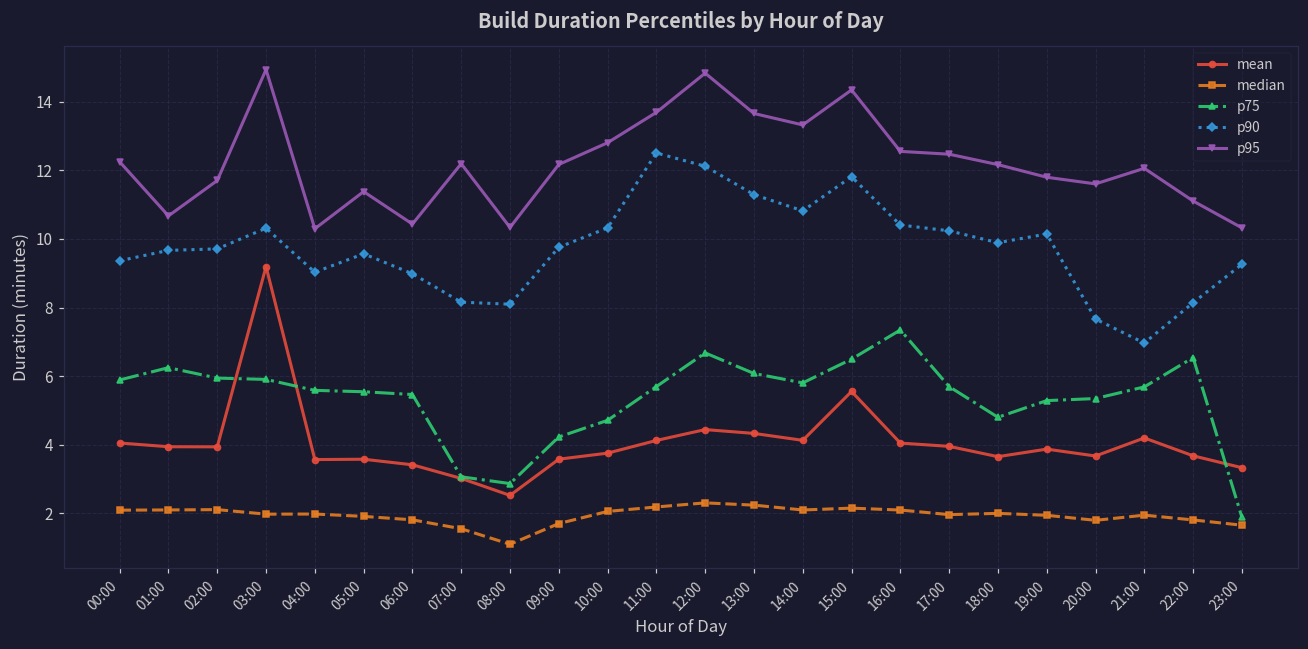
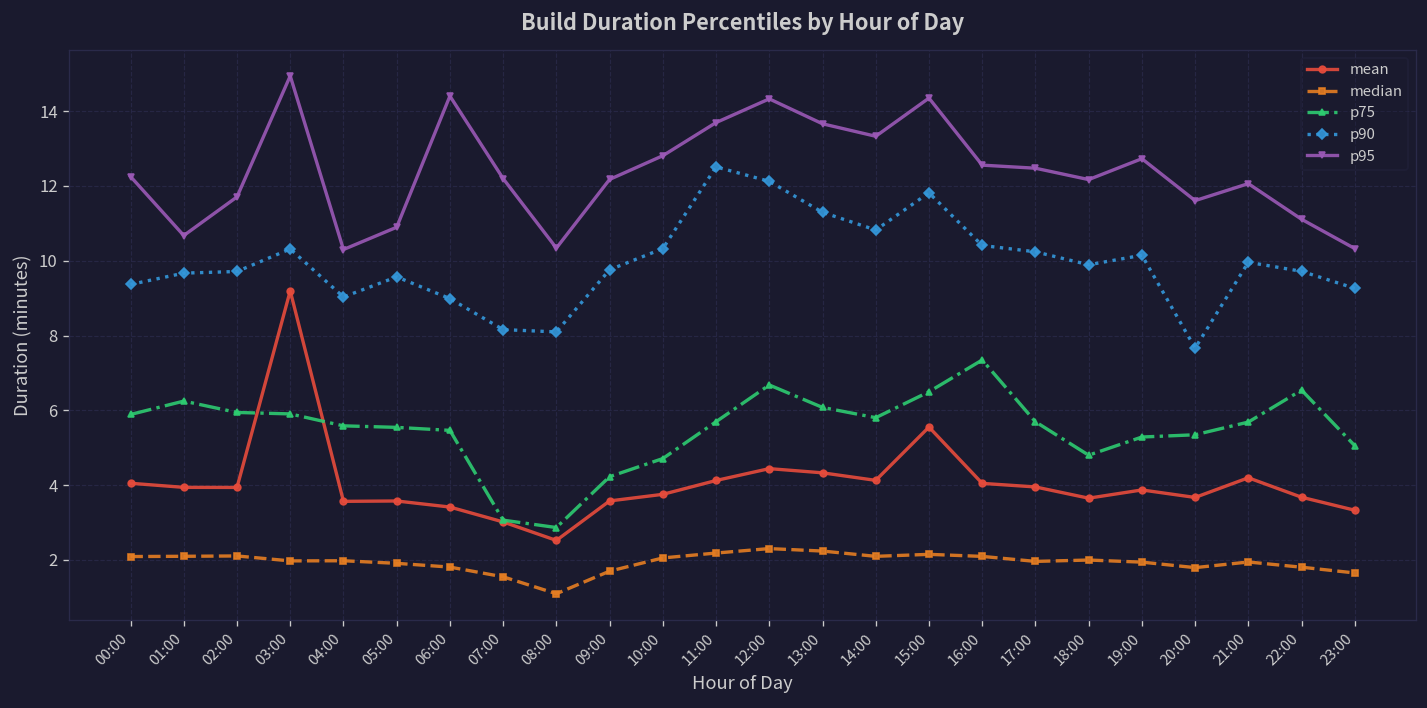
  {
    "p75": {
      "00:00": 5.9,
      "01:00": 6.2,
      "02:00": 5.9,
      "03:00": 5.9,
      "04:00": 5.6,
      "05:00": 5.5,
      "06:00": 5.5,
      "08:00": 2.9,
      "09:00": 4.2,
      "10:00": 4.7,
      "11:00": 5.7,
      "12:00": 6.7,
      "13:00": 6.1,
      "14:00": 5.8,
      "15:00": 6.5,
      "16:00": 7.3,
      "17:00": 5.7,
      "18:00": 4.8,
      "19:00": 5.3,
      "20:00": 5.3,
      "21:00": 5.7,
      "22:00": 6.5,
-     "23:00": 1.9
+     "23:00": 5.1
    },
    "p90": {
      "00:00": 9.4,
      "01:00": 9.7,
      "02:00": 9.7,
      "03:00": 10.3,
      "04:00": 9.0,
      "05:00": 9.6,
      "06:00": 9.0,
      "07:00": 8.2,
      "08:00": 8.1,
      "09:00": 9.8,
      "10:00": 10.3,
      "11:00": 12.5,
      "12:00": 12.1,
      "13:00": 11.3,
      "14:00": 10.8,
      "15:00": 11.8,
      "16:00": 10.4,
      "17:00": 10.2,
      "18:00": 9.9,
      "19:00": 10.1,
      "20:00": 7.7,
-     "21:00": 7.0,
-     "22:00": 8.1,
+     "21:00": 10.0,
+     "22:00": 9.7,
      "23:00": 9.3
    },
    "p95": {
      "00:00": 12.2,
      "01:00": 10.7,
      "02:00": 11.7,
      "03:00": 14.9,
      "04:00": 10.3,
-     "05:00": 11.4,
-     "06:00": 10.4,
+     "05:00": 10.9,
+     "06:00": 14.4,
      "07:00": 12.2,
      "08:00": 10.3,
      "09:00": 12.2,
      "10:00": 12.8,
      "11:00": 13.7,
-     "12:00": 14.8,
+     "12:00": 14.3,
      "13:00": 13.7,
      "14:00": 13.3,
      "15:00": 14.3,
      "16:00": 12.6,
      "17:00": 12.5,
      "18:00": 12.2,
-     "19:00": 11.8,
+     "19:00": 12.7,
      "20:00": 11.6,
      "21:00": 12.1,
      "22:00": 11.1,
      "23:00": 10.3
    }
  }
